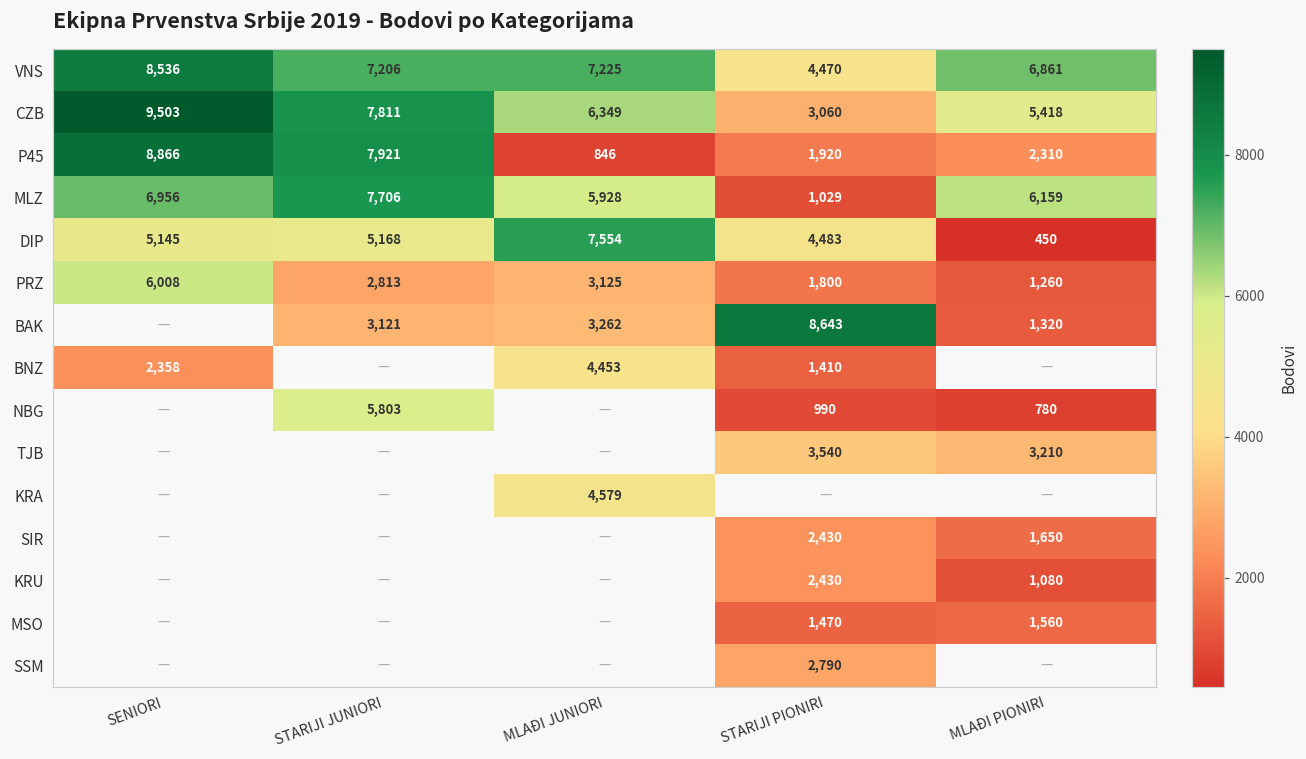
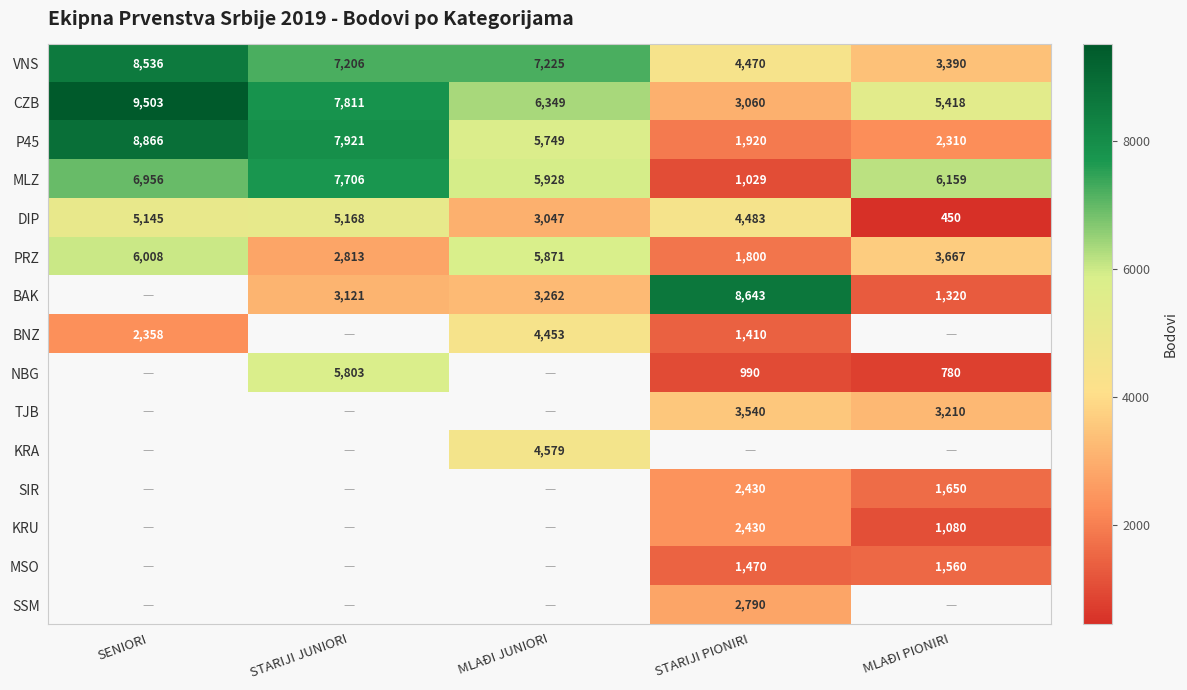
  {
    "VNS": {
      "SENIORI": "8,536",
      "STARIJI JUNIORI": "7,206",
      "MLAĐI JUNIORI": "7,225",
      "STARIJI PIONIRI": "4,470",
-     "MLAĐI PIONIRI": "6,861"
+     "MLAĐI PIONIRI": "3,390"
    },
    "CZB": {
      "SENIORI": "9,503",
      "STARIJI JUNIORI": "7,811",
      "MLAĐI JUNIORI": "6,349",
      "STARIJI PIONIRI": "3,060",
      "MLAĐI PIONIRI": "5,418"
    },
    "P45": {
      "SENIORI": "8,866",
      "STARIJI JUNIORI": "7,921",
-     "MLAĐI JUNIORI": "846",
+     "MLAĐI JUNIORI": "5,749",
      "STARIJI PIONIRI": "1,920",
      "MLAĐI PIONIRI": "2,310"
    },
    "MLZ": {
      "SENIORI": "6,956",
      "STARIJI JUNIORI": "7,706",
      "MLAĐI JUNIORI": "5,928",
      "STARIJI PIONIRI": "1,029",
      "MLAĐI PIONIRI": "6,159"
    },
    "DIP": {
      "SENIORI": "5,145",
      "STARIJI JUNIORI": "5,168",
-     "MLAĐI JUNIORI": "7,554",
+     "MLAĐI JUNIORI": "3,047",
      "STARIJI PIONIRI": "4,483",
      "MLAĐI PIONIRI": "450"
    },
    "PRZ": {
      "SENIORI": "6,008",
      "STARIJI JUNIORI": "2,813",
-     "MLAĐI JUNIORI": "3,125",
+     "MLAĐI JUNIORI": "5,871",
      "STARIJI PIONIRI": "1,800",
-     "MLAĐI PIONIRI": "1,260"
+     "MLAĐI PIONIRI": "3,667"
    },
    "BAK": {
      "STARIJI JUNIORI": "3,121",
      "MLAĐI JUNIORI": "3,262",
      "STARIJI PIONIRI": "8,643",
      "MLAĐI PIONIRI": "1,320"
    },
    "BNZ": {
      "SENIORI": "2,358",
      "MLAĐI JUNIORI": "4,453",
      "STARIJI PIONIRI": "1,410"
    },
    "NBG": {
      "STARIJI JUNIORI": "5,803",
      "STARIJI PIONIRI": "990",
      "MLAĐI PIONIRI": "780"
    },
    "TJB": {
      "STARIJI PIONIRI": "3,540",
      "MLAĐI PIONIRI": "3,210"
    },
    "KRA": {
      "MLAĐI JUNIORI": "4,579"
    },
    "SIR": {
      "STARIJI PIONIRI": "2,430",
      "MLAĐI PIONIRI": "1,650"
    },
    "KRU": {
      "STARIJI PIONIRI": "2,430",
      "MLAĐI PIONIRI": "1,080"
    },
    "MSO": {
      "STARIJI PIONIRI": "1,470",
      "MLAĐI PIONIRI": "1,560"
    },
    "SSM": {
      "STARIJI PIONIRI": "2,790"
    }
  }
